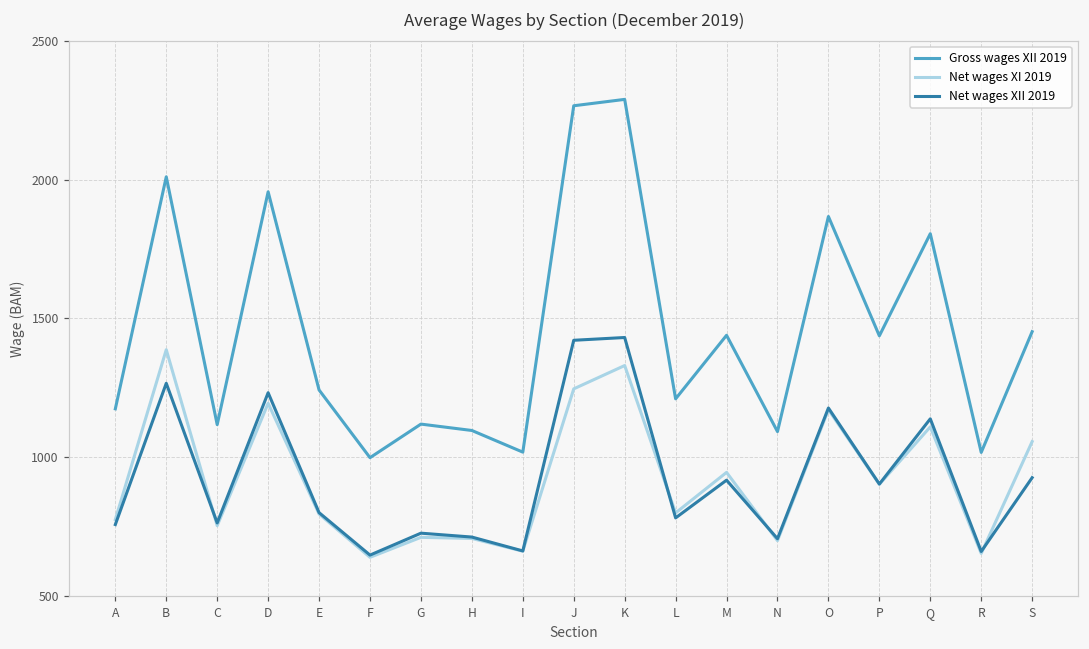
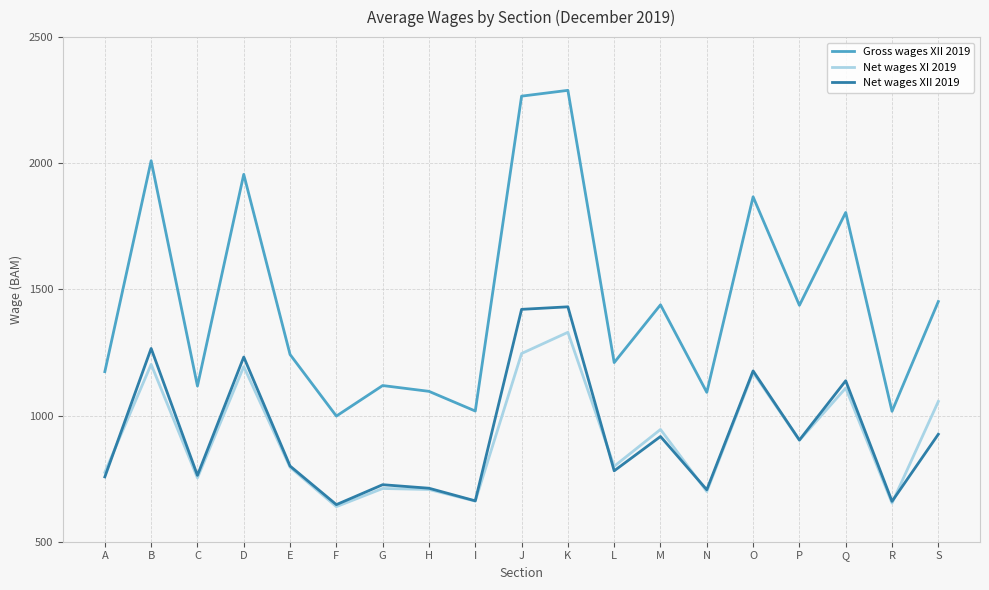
  {
    "Net wages XI 2019": {
      "A": 780,
-     "B": 1390,
+     "B": 1200,
      "D": 1190,
      "G": 710,
      "J": 1250,
      "K": 1330,
      "L": 800,
      "M": 950,
      "Q": 1110,
      "S": 1060
    }
  }
